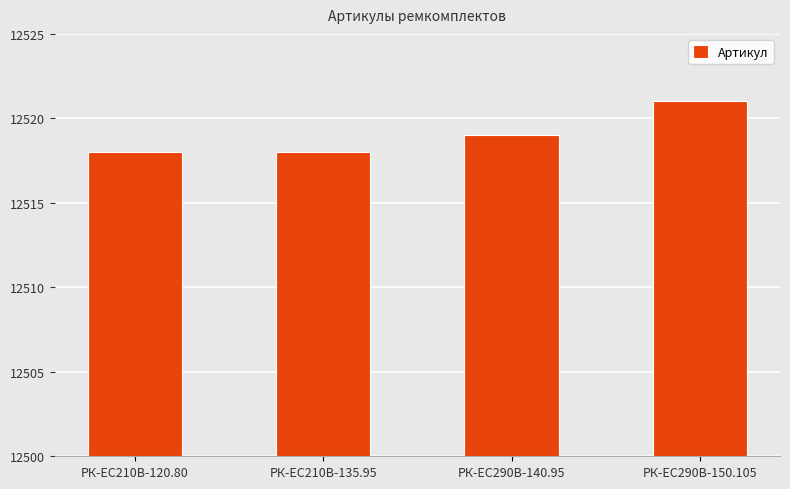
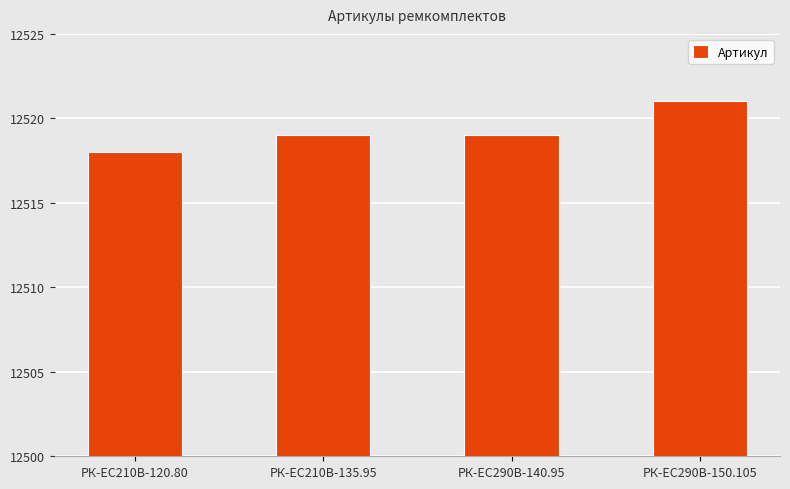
  {
    "РК-EC210В-120.80": 12518,
-   "РК-EC210В-135.95": 12518,
+   "РК-EC210В-135.95": 12519,
    "РК-ЕС290В-140.95": 12519,
    "РК-ЕС290В-150.105": 12521
  }
